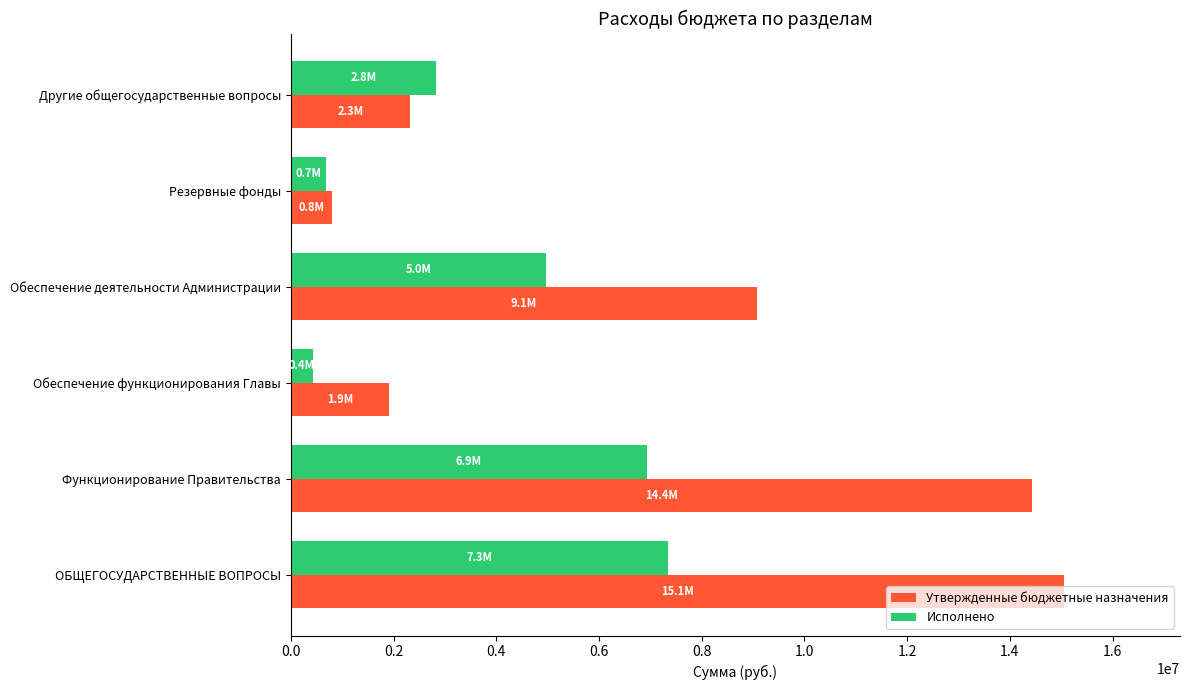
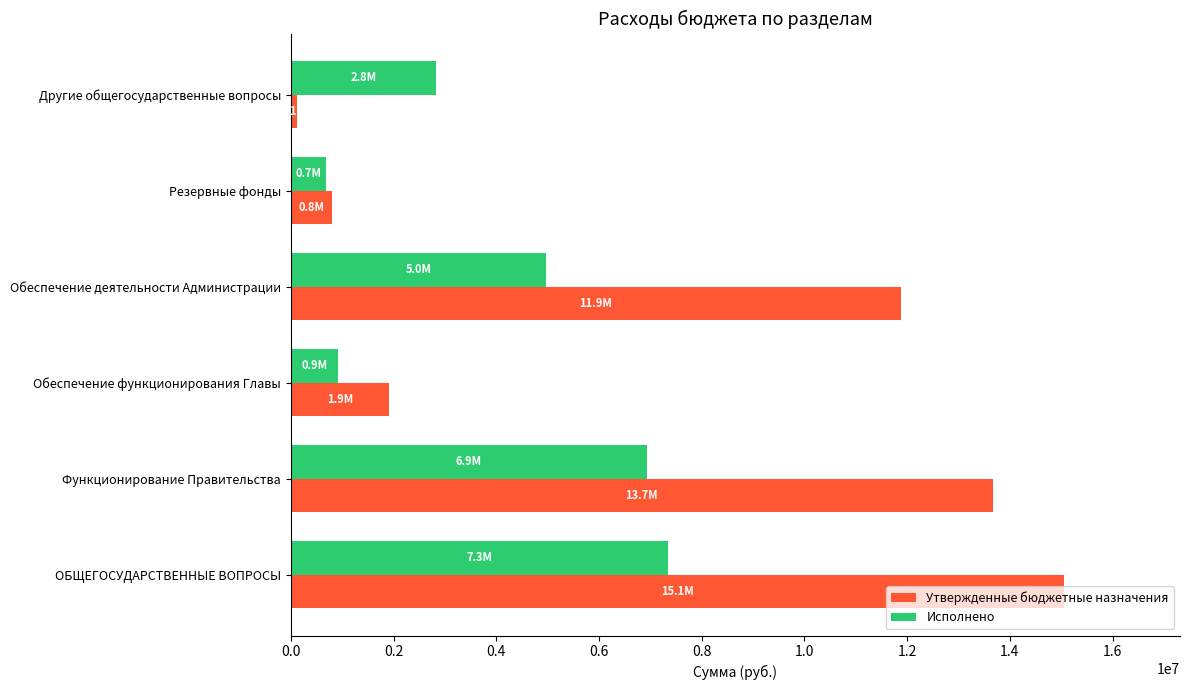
  {
    "Утвержденные бюджетные назначения": {
-     "Другие общегосударственные вопросы": "2300000",
+     "Другие общегосударственные вопросы": "100000",
      "Резервные фонды": "0.8M",
-     "Обеспечение деятельности Администрации": "9.1M",
+     "Обеспечение деятельности Администрации": "11.9M",
      "Обеспечение функционирования Главы": "1.9M",
-     "Функционирование Правительства": "14.4M"
+     "Функционирование Правительства": "13.7M"
    },
    "Исполнено": {
      "Другие общегосударственные вопросы": "2.8M",
      "Резервные фонды": "0.7M",
      "Обеспечение деятельности Администрации": "5.0M",
-     "Обеспечение функционирования Главы": "0.4M",
+     "Обеспечение функционирования Главы": "0.9M",
      "Функционирование Правительства": "6.9M",
      "ОБЩЕГОСУДАРСТВЕННЫЕ ВОПРОСЫ": "7.3M"
    }
  }
